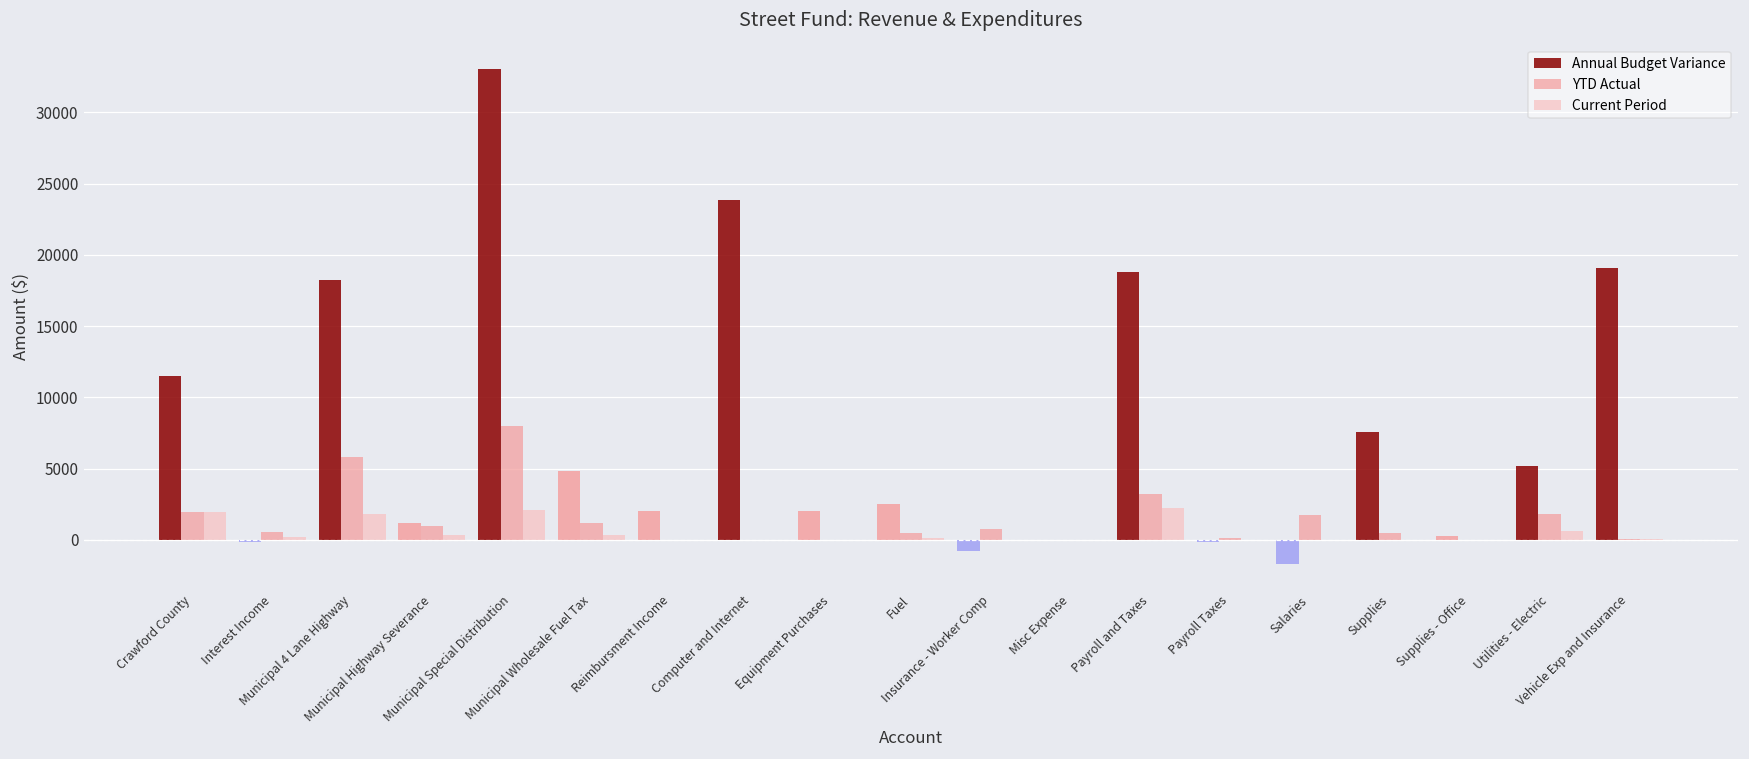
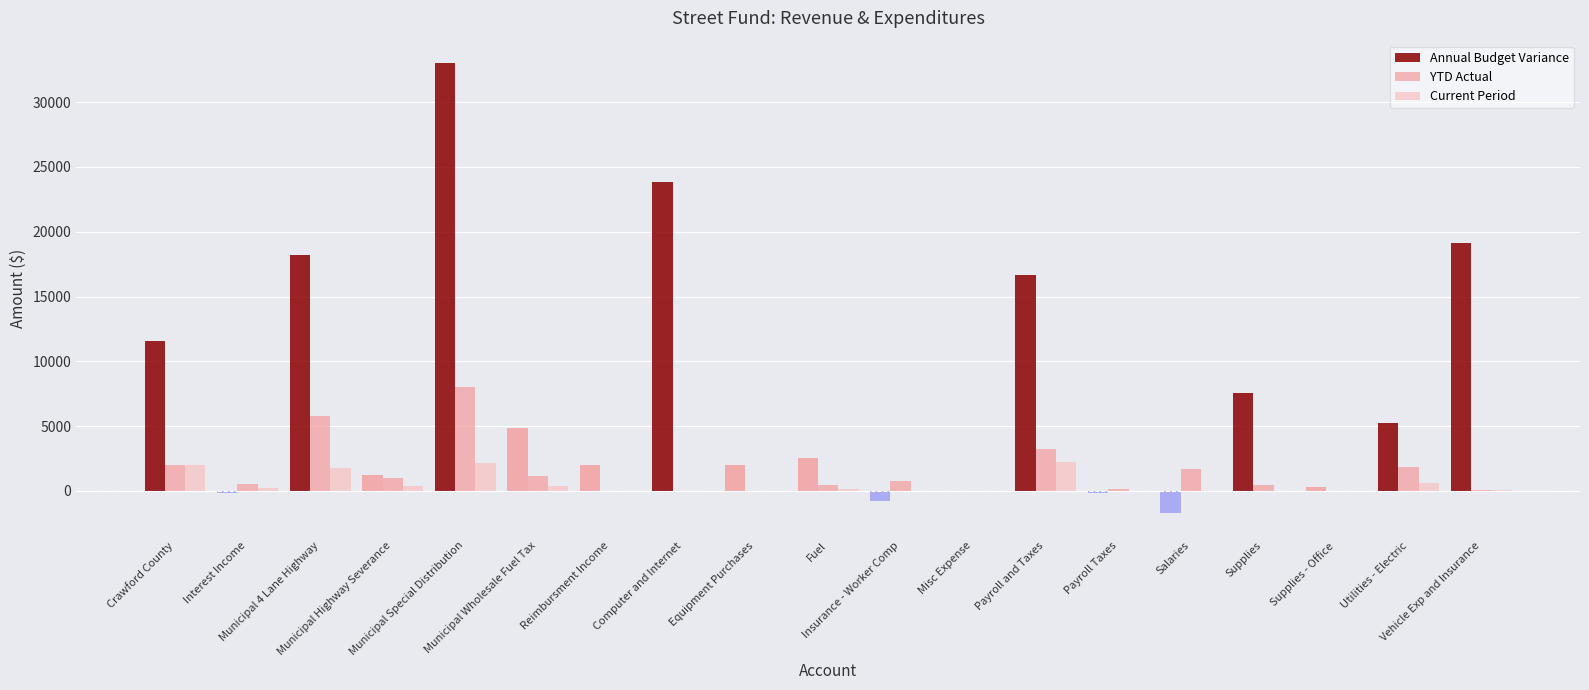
  {
    "Annual Budget Variance": {
      "Crawford County": 11500,
      "Municipal 4 Lane Highway": 18200,
      "Municipal Highway Severance": 1200,
      "Municipal Special Distribution": 33000,
      "Municipal Wholesale Fuel Tax": 4800,
      "Reimbursment Income": 2000,
      "Computer and Internet": 23800,
      "Equipment Purchases": 2000,
      "Fuel": 2500,
      "Insurance - Worker Comp": -800,
-     "Payroll and Taxes": 18800,
+     "Payroll and Taxes": 16700,
      "Salaries": -1700,
      "Supplies": 7500,
      "Supplies - Office": 300,
      "Utilities - Electric": 5200,
      "Vehicle Exp and Insurance": 19100
    }
  }
